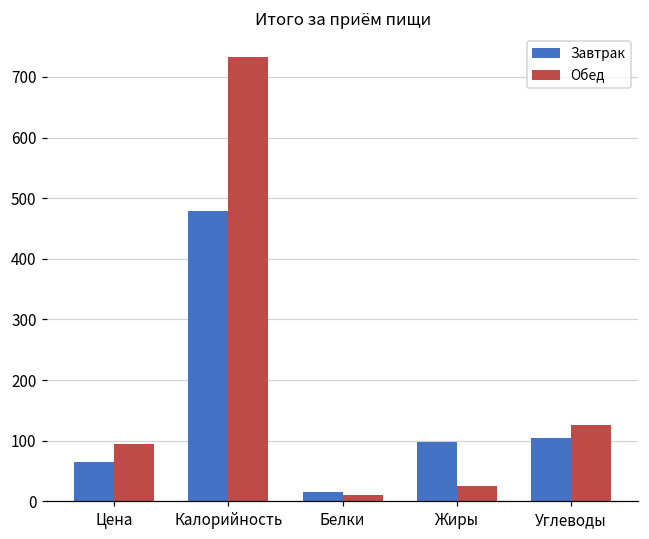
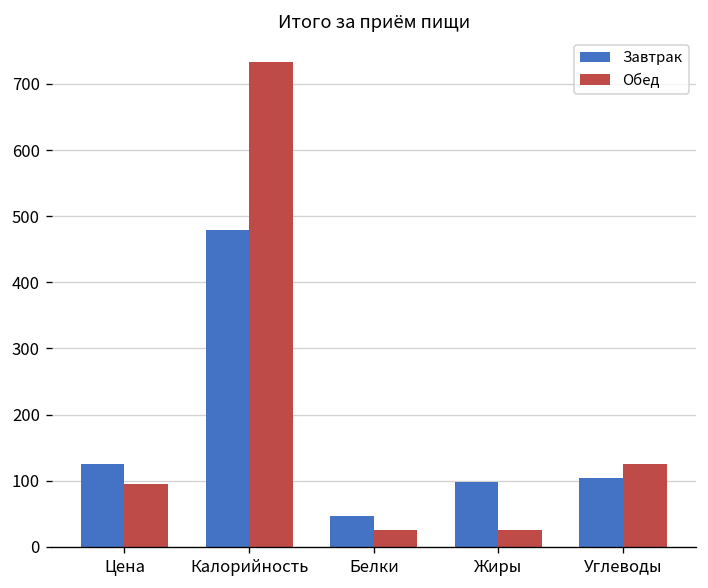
  {
    "Завтрак": {
-     "Цена": 60,
+     "Цена": 130,
      "Калорийность": 480,
-     "Белки": 20,
+     "Белки": 50,
      "Жиры": 100,
      "Углеводы": 100
    },
    "Обед": {
      "Цена": 90,
      "Калорийность": 730,
-     "Белки": 10,
+     "Белки": 30,
      "Жиры": 30,
      "Углеводы": 130
    }
  }
